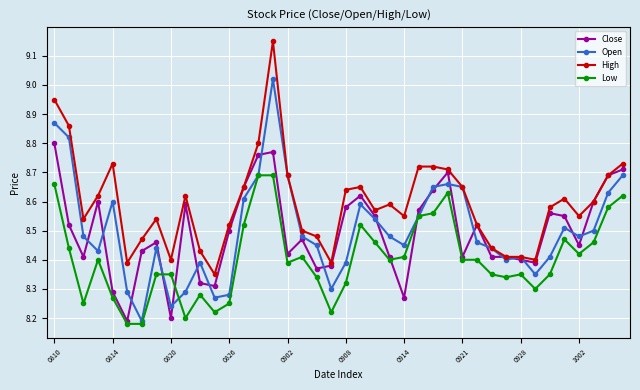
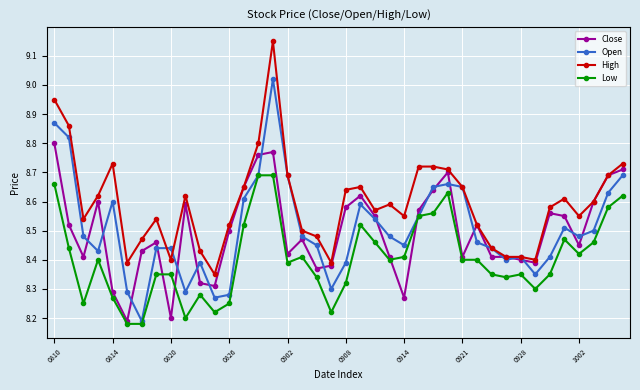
  {
    "Close": {
      "0810": 8.80,
      "0814": 8.29,
      "0820": 8.20,
      "0826": 8.50,
      "0902": 8.42,
      "0908": 8.58,
      "0914": 8.27,
      "0921": 8.41,
      "0928": 8.40,
      "1002": 8.45
    },
    "Open": {
      "0810": 8.87,
      "0814": 8.60,
-     "0820": 8.24,
+     "0820": 8.44,
      "0826": 8.28,
      "0908": 8.39,
      "0914": 8.45,
      "1002": 8.48
    },
    "High": {
      "0810": 8.95,
      "0814": 8.73,
      "0820": 8.40,
      "0826": 8.52,
      "0908": 8.64,
      "0914": 8.55,
      "1002": 8.55
    },
    "Low": {
      "0810": 8.66,
      "0814": 8.27,
      "0820": 8.35,
      "0826": 8.25,
      "0902": 8.39,
      "0908": 8.32,
      "0914": 8.41,
      "0921": 8.40,
      "0928": 8.35,
      "1002": 8.42
    }
  }
